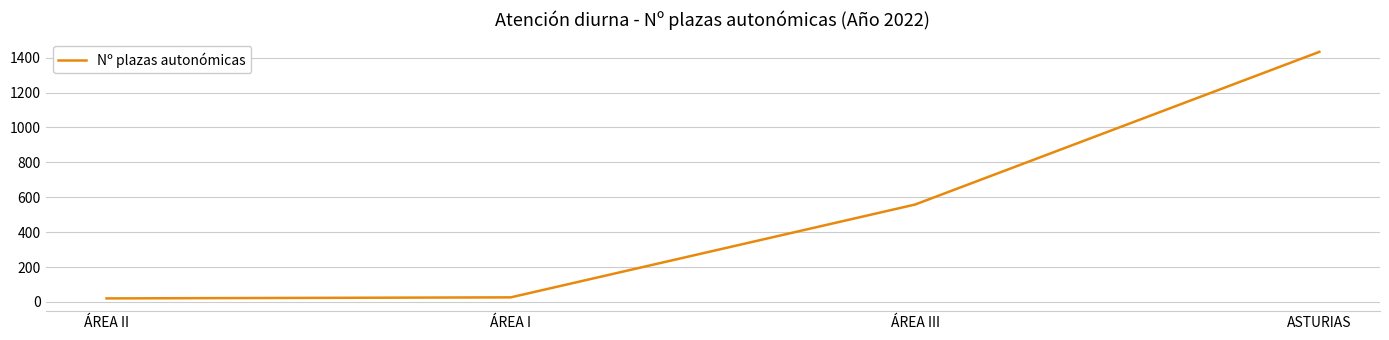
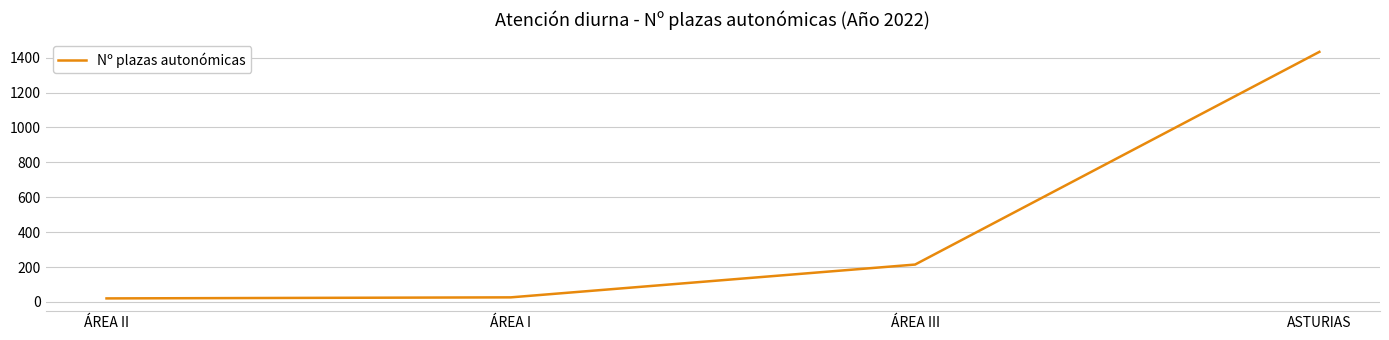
  {
    "ÁREA II": 20,
    "ÁREA I": 30,
-   "ÁREA III": 560,
+   "ÁREA III": 210,
    "ASTURIAS": 1430
  }
